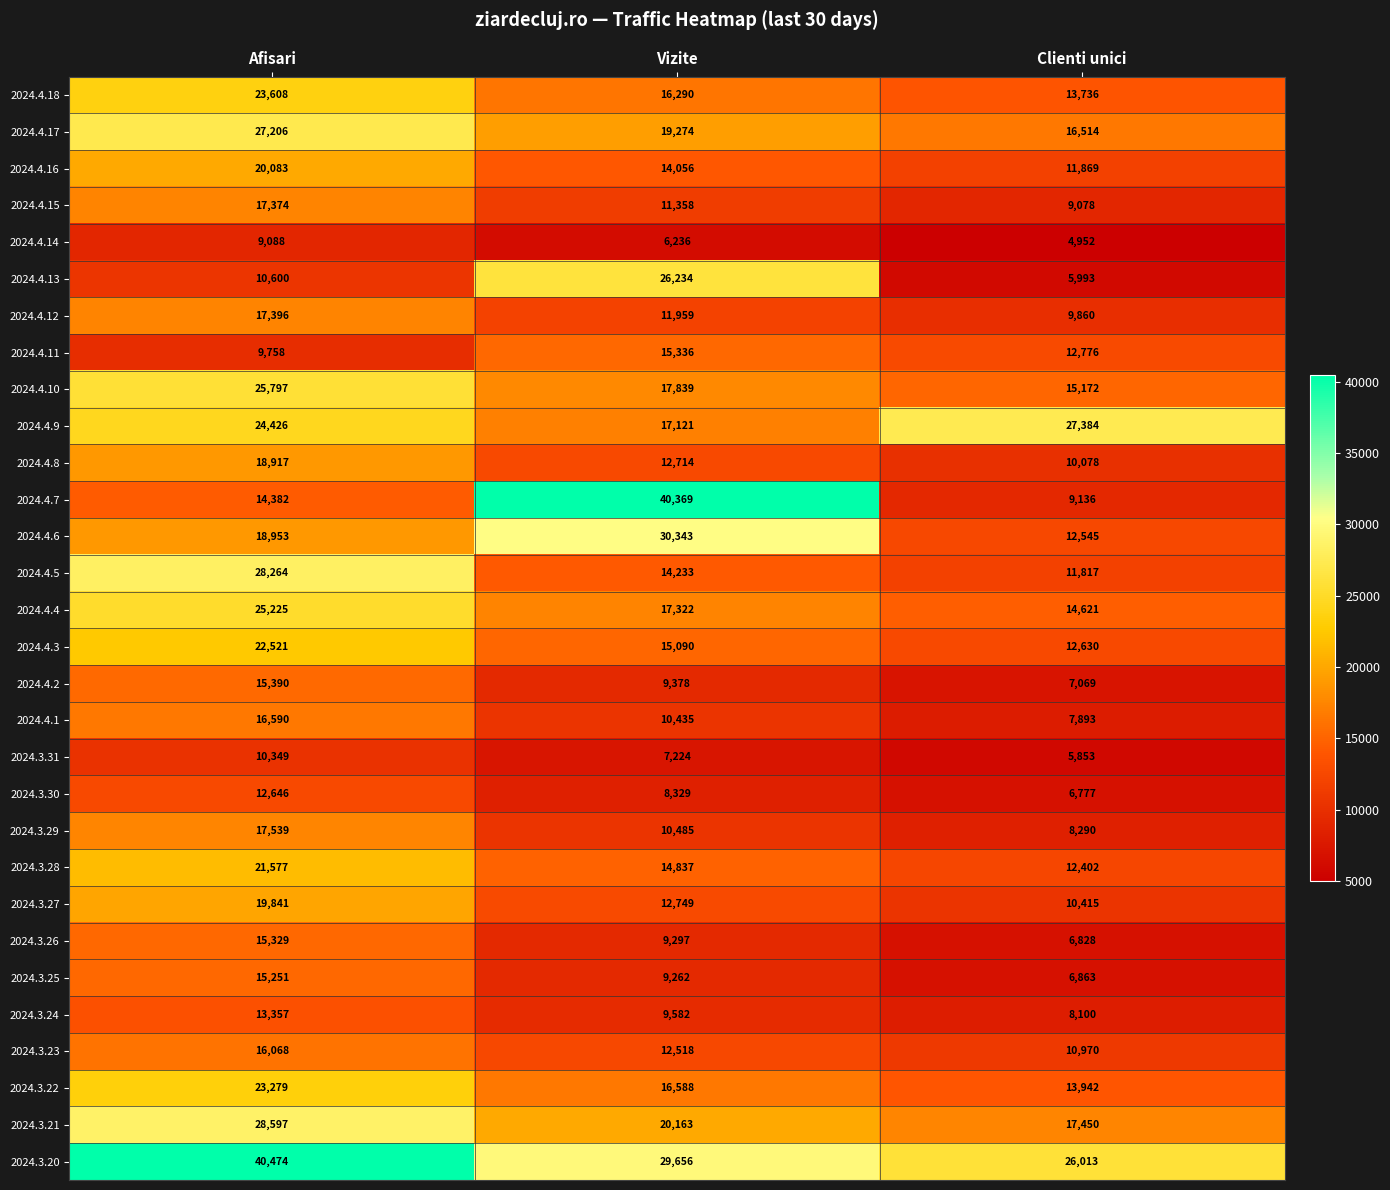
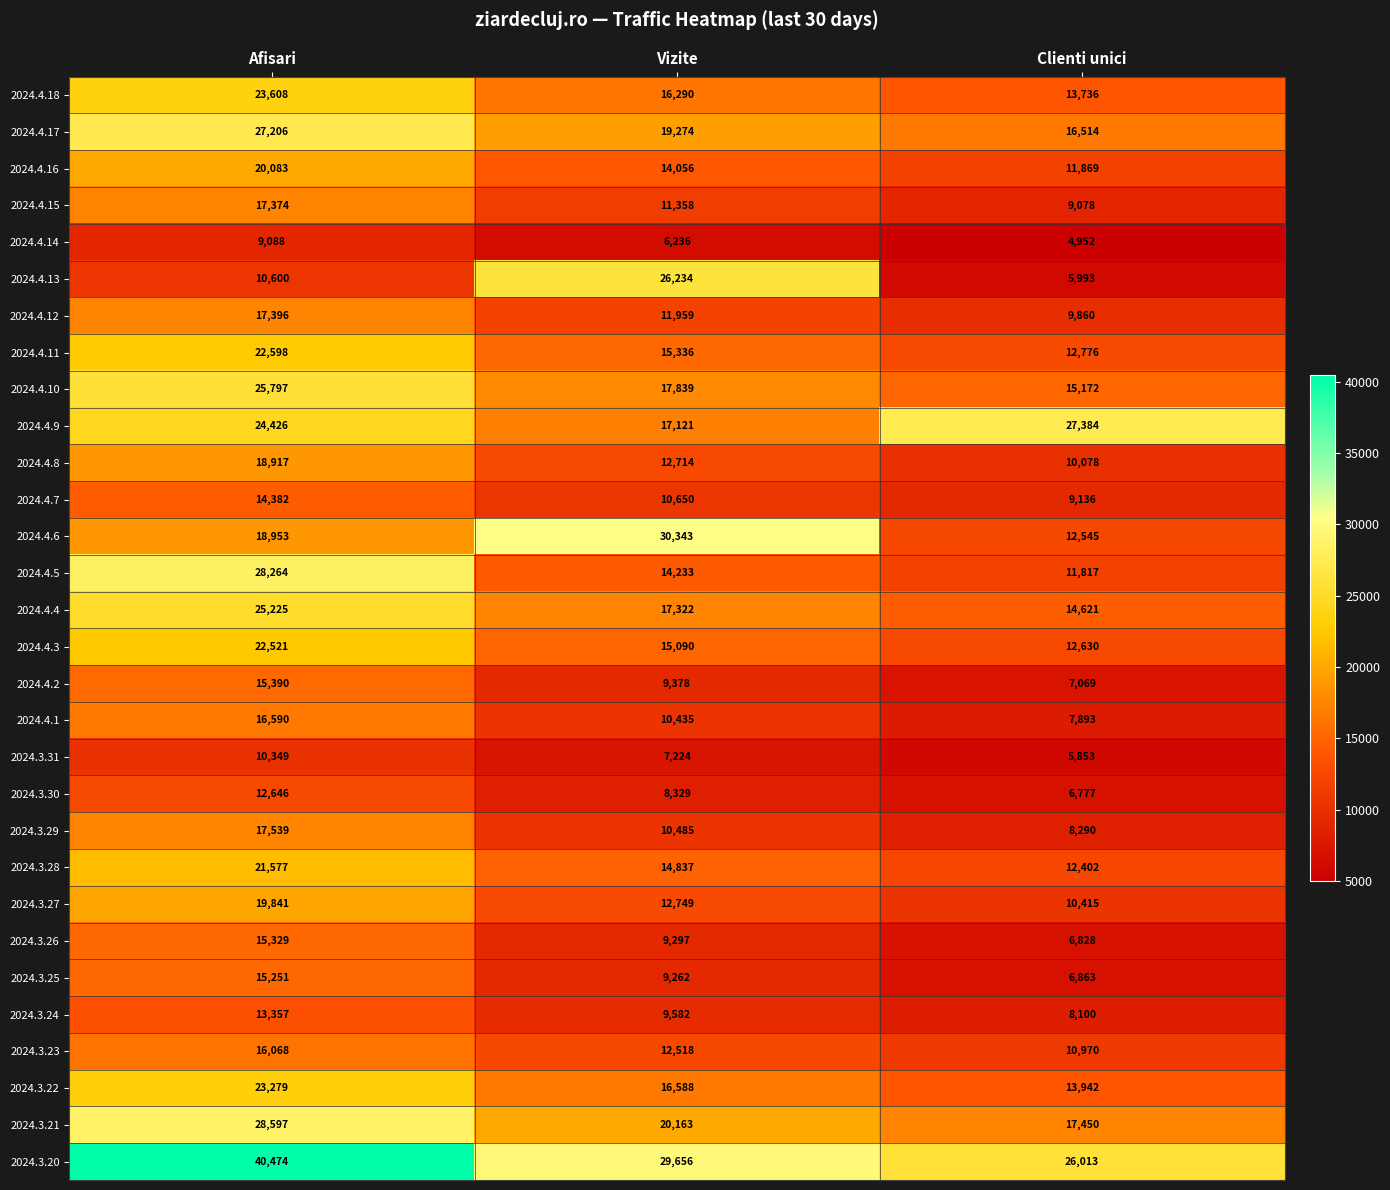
  {
    "2024.4.18": {
      "Afisari": "23,608",
      "Vizite": "16,290",
      "Clienti unici": "13,736"
    },
    "2024.4.17": {
      "Afisari": "27,206",
      "Vizite": "19,274",
      "Clienti unici": "16,514"
    },
    "2024.4.16": {
      "Afisari": "20,083",
      "Vizite": "14,056",
      "Clienti unici": "11,869"
    },
    "2024.4.15": {
      "Afisari": "17,374",
      "Vizite": "11,358",
      "Clienti unici": "9,078"
    },
    "2024.4.14": {
      "Afisari": "9,088",
      "Vizite": "6,236",
      "Clienti unici": "4,952"
    },
    "2024.4.13": {
      "Afisari": "10,600",
      "Vizite": "26,234",
      "Clienti unici": "5,993"
    },
    "2024.4.12": {
      "Afisari": "17,396",
      "Vizite": "11,959",
      "Clienti unici": "9,860"
    },
    "2024.4.11": {
-     "Afisari": "9,758",
+     "Afisari": "22,598",
      "Vizite": "15,336",
      "Clienti unici": "12,776"
    },
    "2024.4.10": {
      "Afisari": "25,797",
      "Vizite": "17,839",
      "Clienti unici": "15,172"
    },
    "2024.4.9": {
      "Afisari": "24,426",
      "Vizite": "17,121",
      "Clienti unici": "27,384"
    },
    "2024.4.8": {
      "Afisari": "18,917",
      "Vizite": "12,714",
      "Clienti unici": "10,078"
    },
    "2024.4.7": {
      "Afisari": "14,382",
-     "Vizite": "40,369",
+     "Vizite": "10,650",
      "Clienti unici": "9,136"
    },
    "2024.4.6": {
      "Afisari": "18,953",
      "Vizite": "30,343",
      "Clienti unici": "12,545"
    },
    "2024.4.5": {
      "Afisari": "28,264",
      "Vizite": "14,233",
      "Clienti unici": "11,817"
    },
    "2024.4.4": {
      "Afisari": "25,225",
      "Vizite": "17,322",
      "Clienti unici": "14,621"
    },
    "2024.4.3": {
      "Afisari": "22,521",
      "Vizite": "15,090",
      "Clienti unici": "12,630"
    },
    "2024.4.2": {
      "Afisari": "15,390",
      "Vizite": "9,378",
      "Clienti unici": "7,069"
    },
    "2024.4.1": {
      "Afisari": "16,590",
      "Vizite": "10,435",
      "Clienti unici": "7,893"
    },
    "2024.3.31": {
      "Afisari": "10,349",
      "Vizite": "7,224",
      "Clienti unici": "5,853"
    },
    "2024.3.30": {
      "Afisari": "12,646",
      "Vizite": "8,329",
      "Clienti unici": "6,777"
    },
    "2024.3.29": {
      "Afisari": "17,539",
      "Vizite": "10,485",
      "Clienti unici": "8,290"
    },
    "2024.3.28": {
      "Afisari": "21,577",
      "Vizite": "14,837",
      "Clienti unici": "12,402"
    },
    "2024.3.27": {
      "Afisari": "19,841",
      "Vizite": "12,749",
      "Clienti unici": "10,415"
    },
    "2024.3.26": {
      "Afisari": "15,329",
      "Vizite": "9,297",
      "Clienti unici": "6,828"
    },
    "2024.3.25": {
      "Afisari": "15,251",
      "Vizite": "9,262",
      "Clienti unici": "6,863"
    },
    "2024.3.24": {
      "Afisari": "13,357",
      "Vizite": "9,582",
      "Clienti unici": "8,100"
    },
    "2024.3.23": {
      "Afisari": "16,068",
      "Vizite": "12,518",
      "Clienti unici": "10,970"
    },
    "2024.3.22": {
      "Afisari": "23,279",
      "Vizite": "16,588",
      "Clienti unici": "13,942"
    },
    "2024.3.21": {
      "Afisari": "28,597",
      "Vizite": "20,163",
      "Clienti unici": "17,450"
    },
    "2024.3.20": {
      "Afisari": "40,474",
      "Vizite": "29,656",
      "Clienti unici": "26,013"
    }
  }
